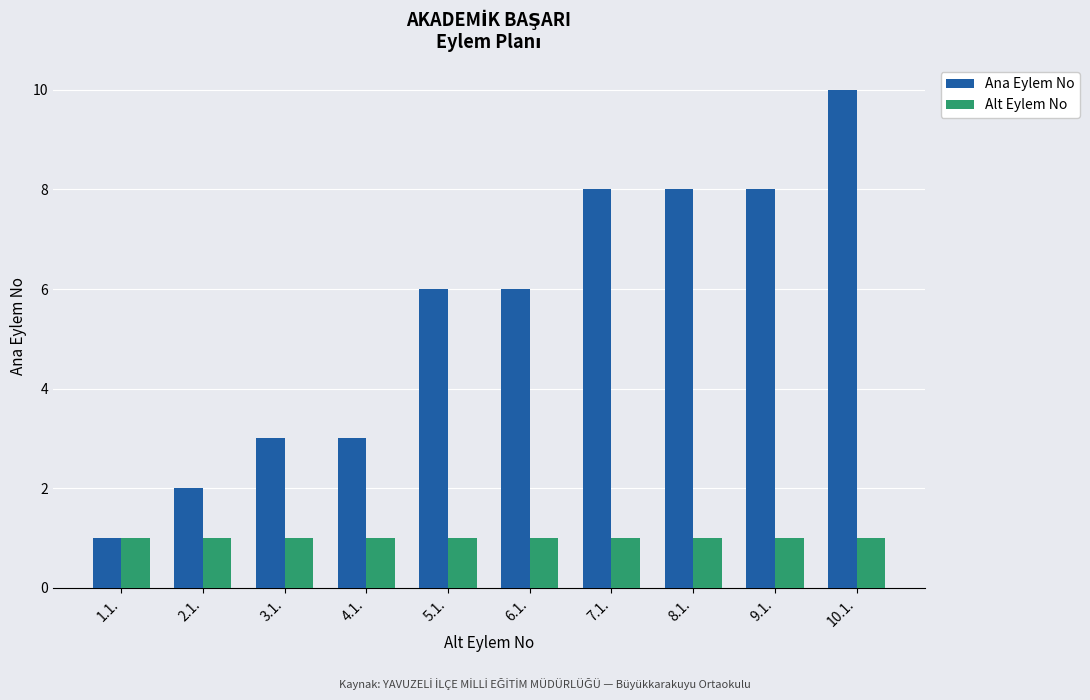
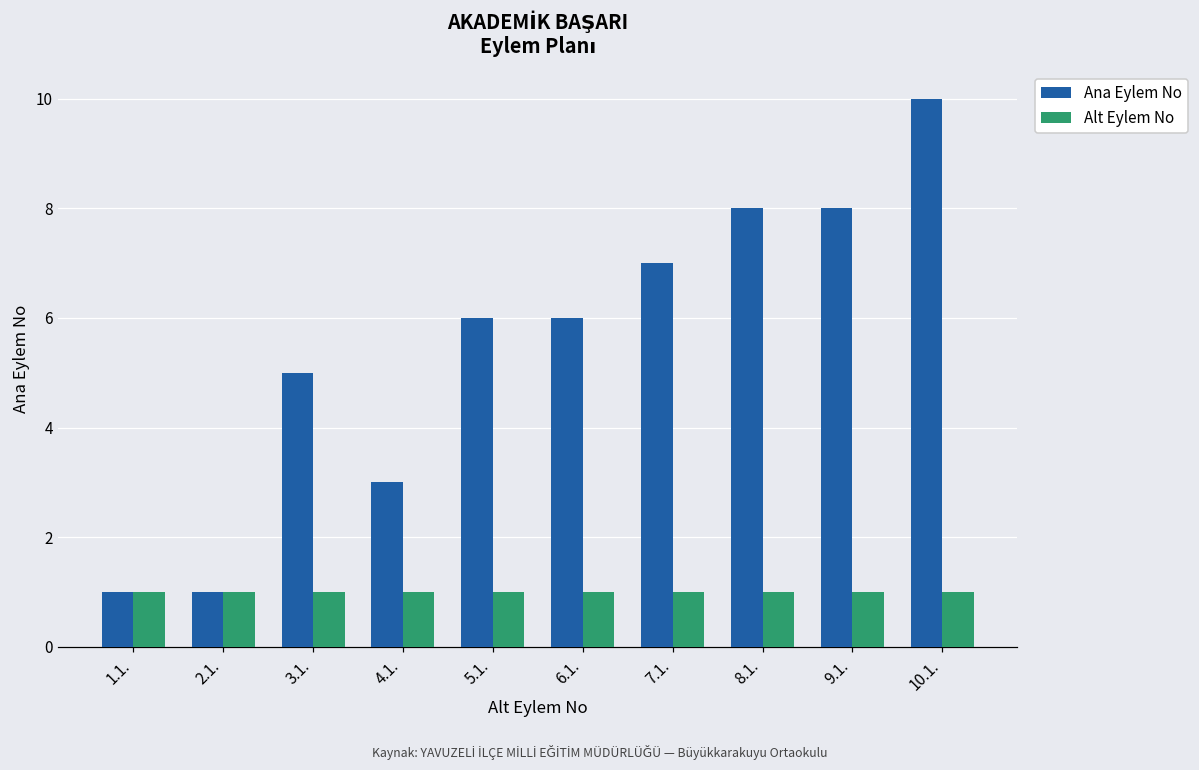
  {
    "Ana Eylem No": {
      "1.1.": 1,
-     "2.1.": 2,
-     "3.1.": 3,
+     "2.1.": 1,
+     "3.1.": 5,
      "4.1.": 3,
      "5.1.": 6,
      "6.1.": 6,
-     "7.1.": 8,
+     "7.1.": 7,
      "8.1.": 8,
      "9.1.": 8,
      "10.1.": 10
    },
    "Alt Eylem No": {
      "1.1.": 1,
      "2.1.": 1,
      "3.1.": 1,
      "4.1.": 1,
      "5.1.": 1,
      "6.1.": 1,
      "7.1.": 1,
      "8.1.": 1,
      "9.1.": 1,
      "10.1.": 1
    }
  }
